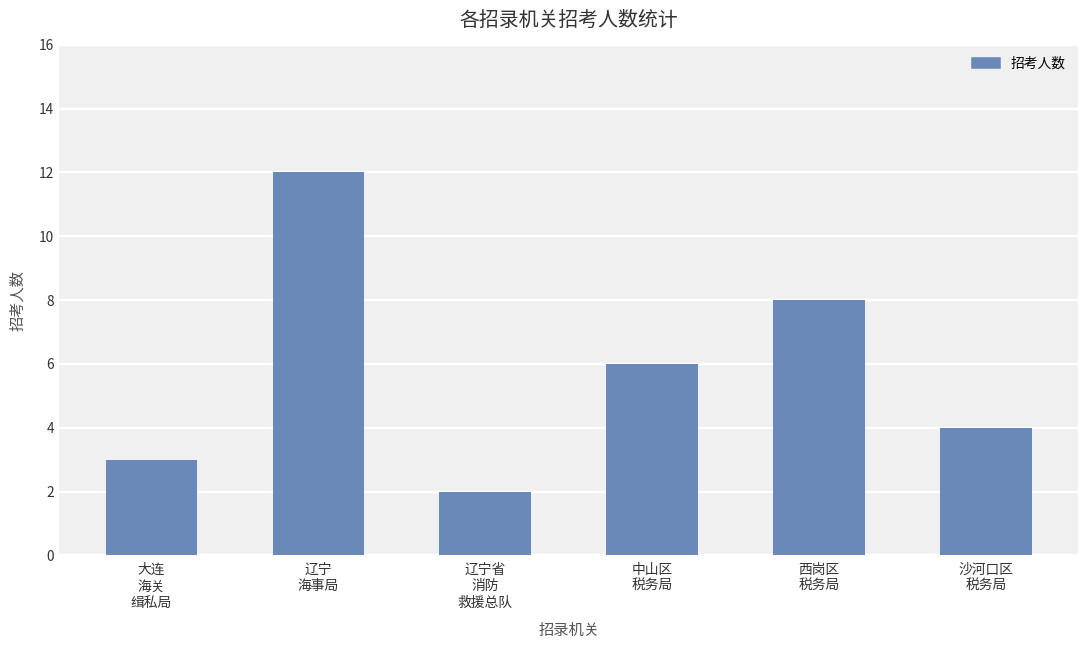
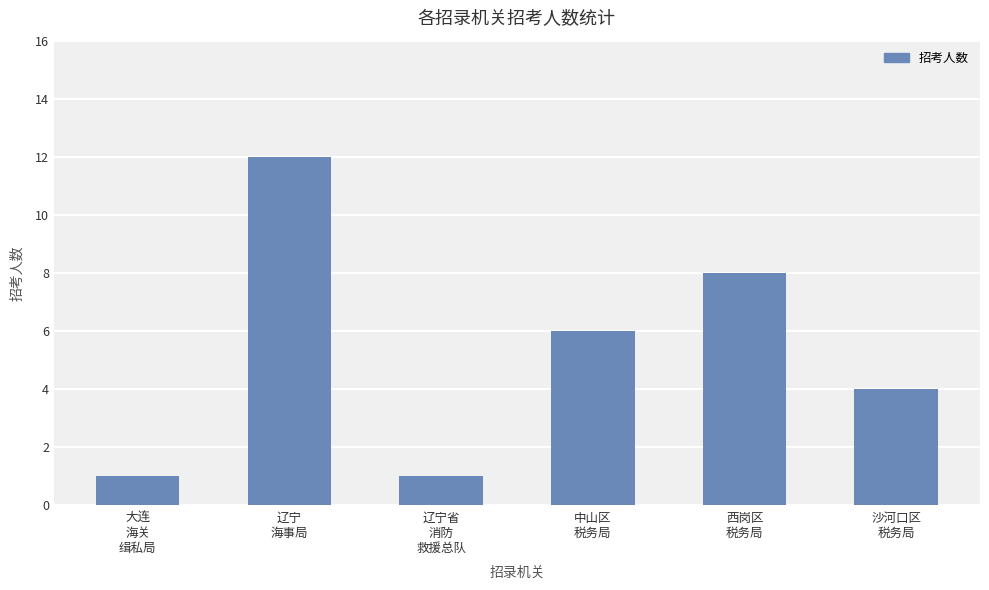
  {
-   "大连 海关 缉私局": 3,
+   "大连 海关 缉私局": 1,
    "辽宁 海事局": 12,
-   "辽宁省 消防 救援总队": 2,
+   "辽宁省 消防 救援总队": 1,
    "中山区 税务局": 6,
    "西岗区 税务局": 8,
    "沙河口区 税务局": 4
  }
